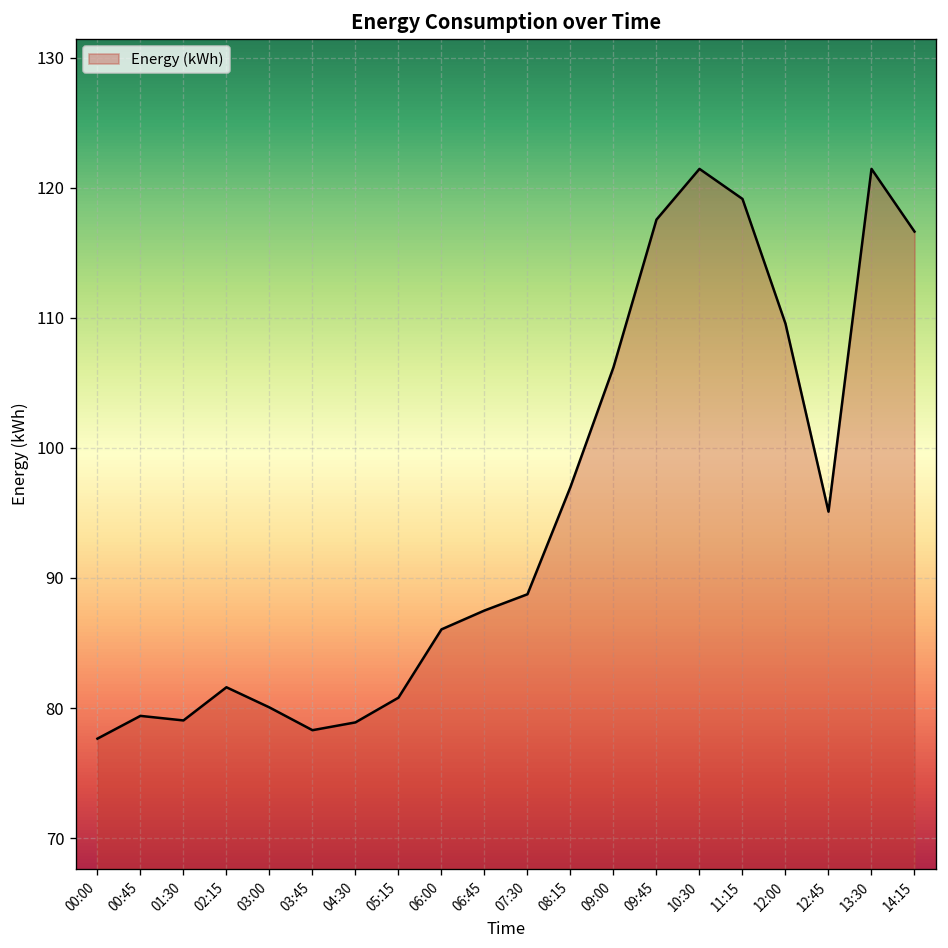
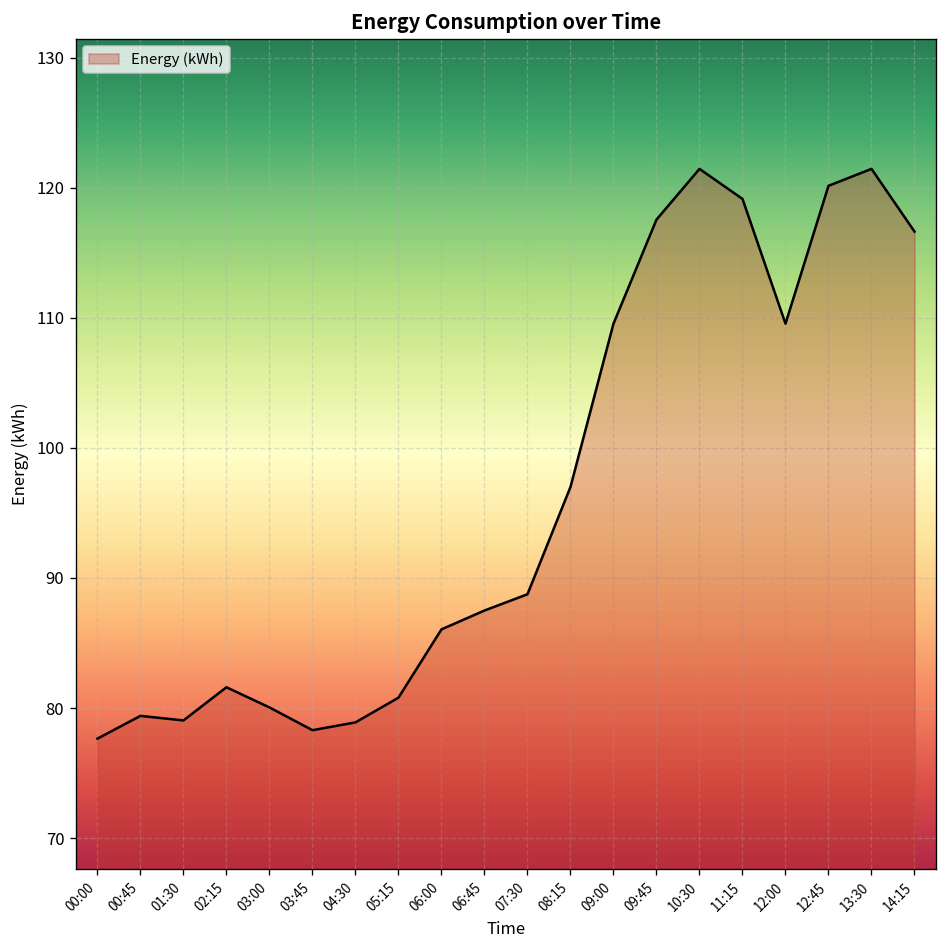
  {
    "00:00": 77.7,
    "00:45": 79.4,
    "01:30": 79.1,
    "02:15": 81.6,
    "03:00": 80.1,
    "03:45": 78.3,
    "04:30": 78.9,
    "05:15": 80.8,
    "06:00": 86.1,
    "06:45": 87.5,
    "07:30": 88.8,
    "08:15": 97.0,
-   "09:00": 106.2,
+   "09:00": 109.6,
    "09:45": 117.6,
    "10:30": 121.5,
    "11:15": 119.1,
    "12:00": 109.6,
-   "12:45": 95.1,
+   "12:45": 120.2,
    "13:30": 121.5,
    "14:15": 116.6
  }
